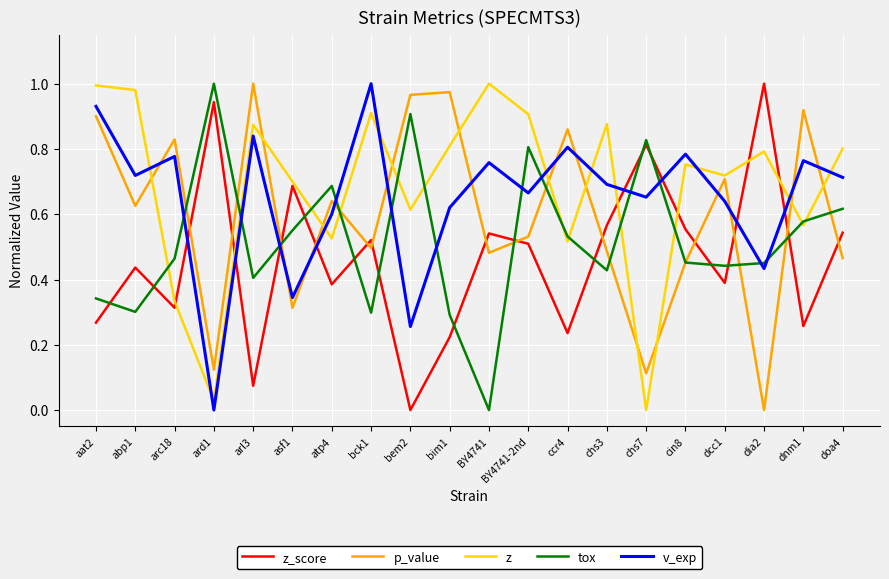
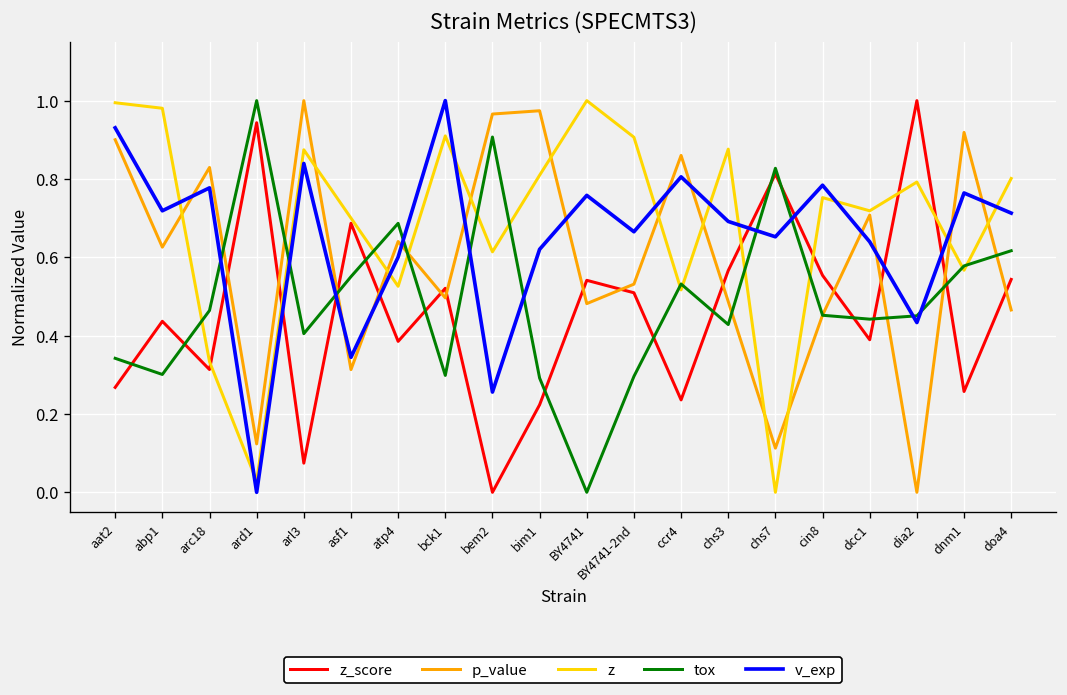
  {
    "z_score": {
      "aat2": 0.27,
      "abp1": 0.44,
      "arc18": 0.31,
      "ard1": 0.94,
      "arl3": 0.07,
      "asf1": 0.69,
      "atp4": 0.39,
      "bck1": 0.52,
      "bem2": 0.00,
      "bim1": 0.22,
      "BY4741": 0.54,
      "BY4741-2nd": 0.51,
      "ccr4": 0.24,
      "chs3": 0.57,
      "chs7": 0.81,
      "cin8": 0.55,
      "dcc1": 0.39,
      "dia2": 1.00,
      "dnm1": 0.26,
      "doa4": 0.54
    },
    "tox": {
      "aat2": 0.34,
      "abp1": 0.30,
      "arc18": 0.46,
      "ard1": 1.00,
      "arl3": 0.41,
      "asf1": 0.55,
      "atp4": 0.69,
      "bck1": 0.30,
      "bem2": 0.91,
      "bim1": 0.29,
      "BY4741": 0.00,
-     "BY4741-2nd": 0.81,
+     "BY4741-2nd": 0.30,
      "ccr4": 0.53,
      "chs3": 0.43,
      "chs7": 0.83,
      "dcc1": 0.44,
      "dia2": 0.45,
      "dnm1": 0.58,
      "doa4": 0.62
    },
    "v_exp": {
      "aat2": 0.93,
      "abp1": 0.72,
      "arc18": 0.78,
      "ard1": 0.00,
      "arl3": 0.84,
      "asf1": 0.34,
      "atp4": 0.60,
      "bck1": 1.00,
      "bem2": 0.26,
      "bim1": 0.62,
      "BY4741": 0.76,
      "BY4741-2nd": 0.67,
      "ccr4": 0.81,
      "chs3": 0.69,
      "chs7": 0.65,
      "cin8": 0.78,
      "dcc1": 0.64,
      "dia2": 0.43,
      "dnm1": 0.76,
      "doa4": 0.71
    }
  }
